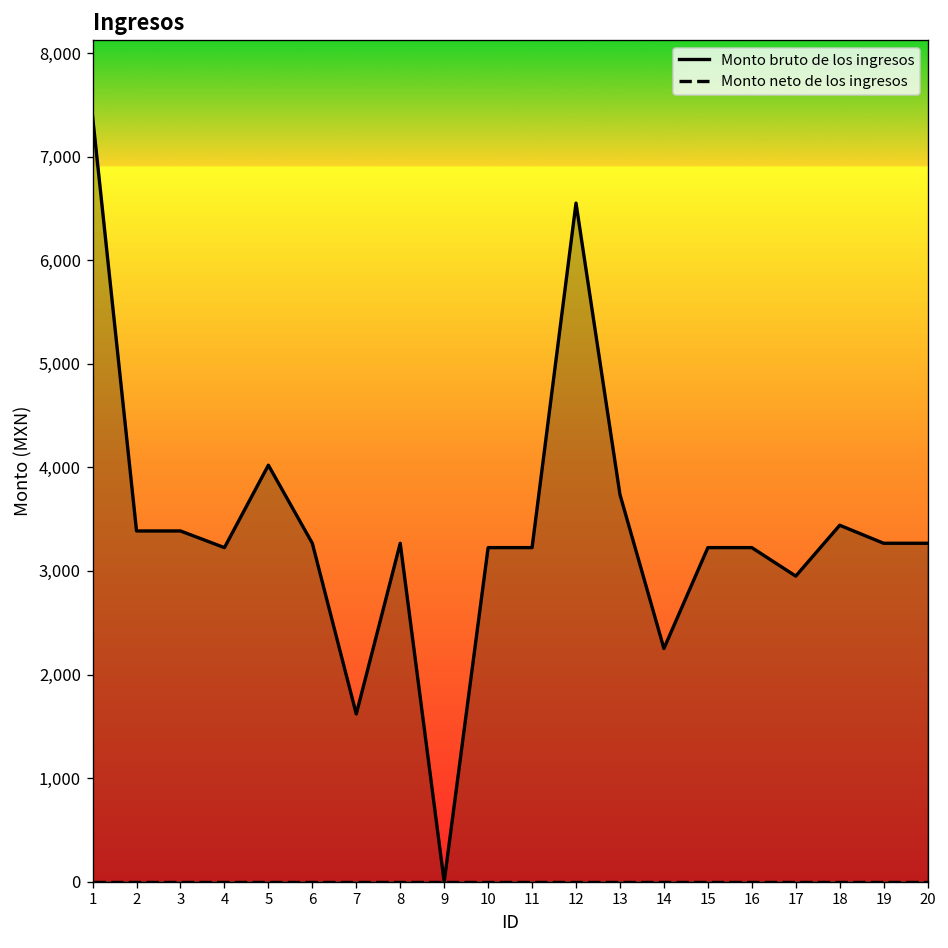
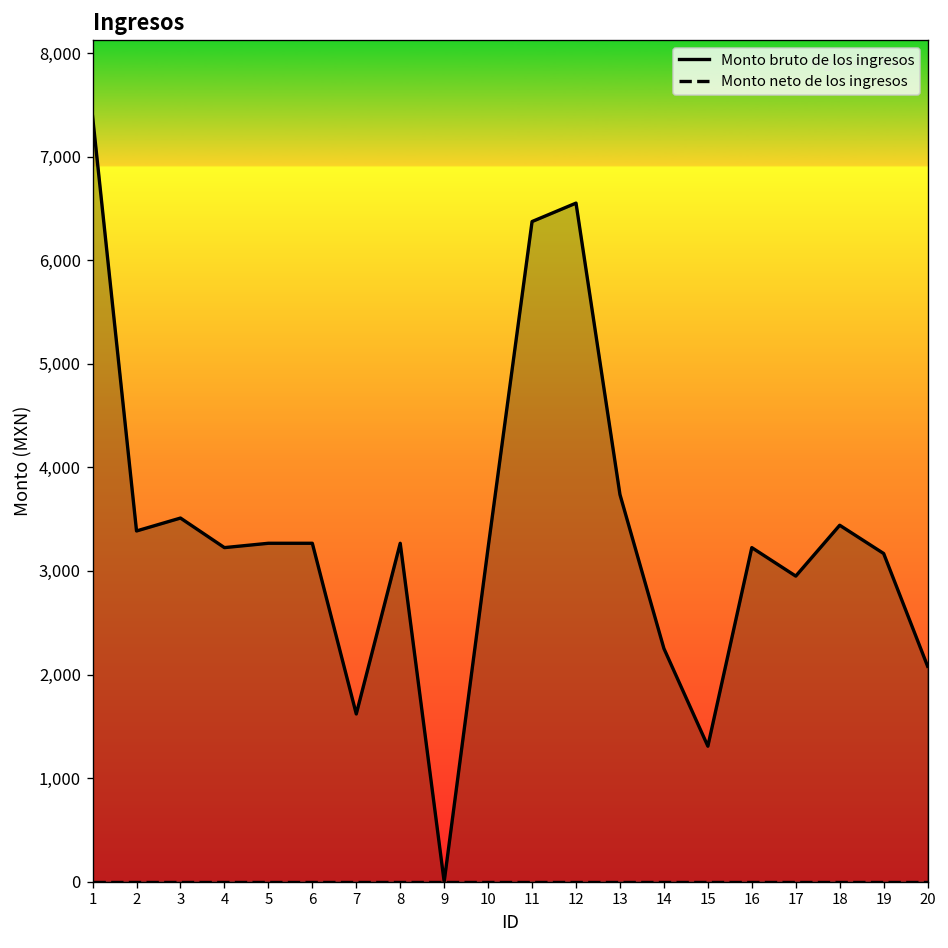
  {
    "Monto bruto de los ingresos": {
      "1": "7,400",
      "2": "3,400",
-     "3": "3,400",
+     "3": "3,500",
      "4": "3,200",
-     "5": "4,000",
+     "5": "3,300",
      "6": "3,300",
      "7": "1,600",
      "8": "3,300",
      "10": "3,200",
-     "11": "3,200",
+     "11": "6,400",
      "12": "6,600",
      "13": "3,700",
      "14": "2,300",
-     "15": "3,200",
+     "15": "1,300",
      "16": "3,200",
      "17": "3,000",
      "18": "3,400",
-     "19": "3,300",
-     "20": "3,300"
+     "19": "3,200",
+     "20": "2,100"
    }
  }
